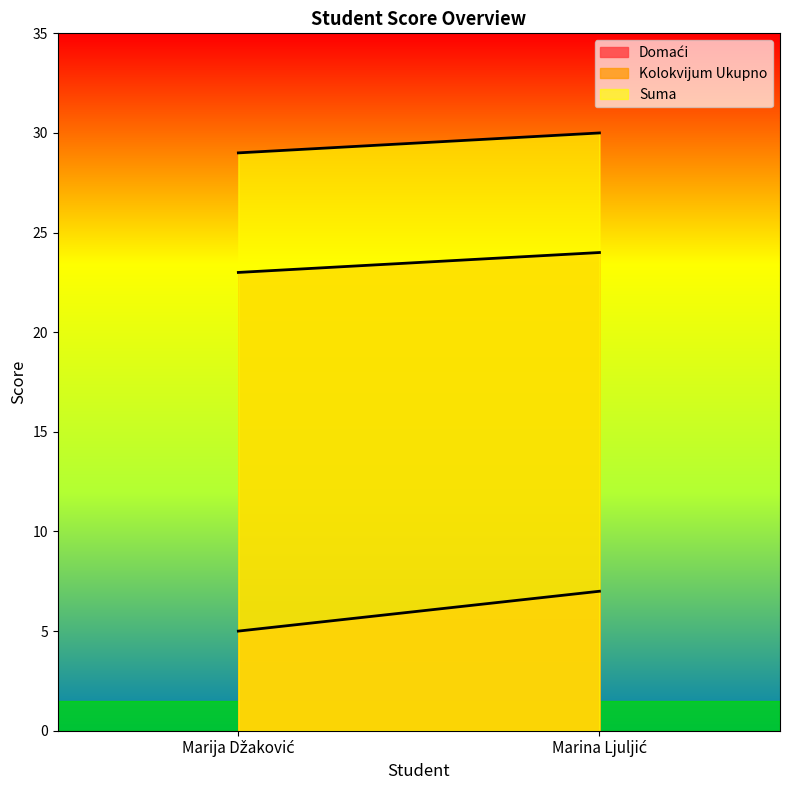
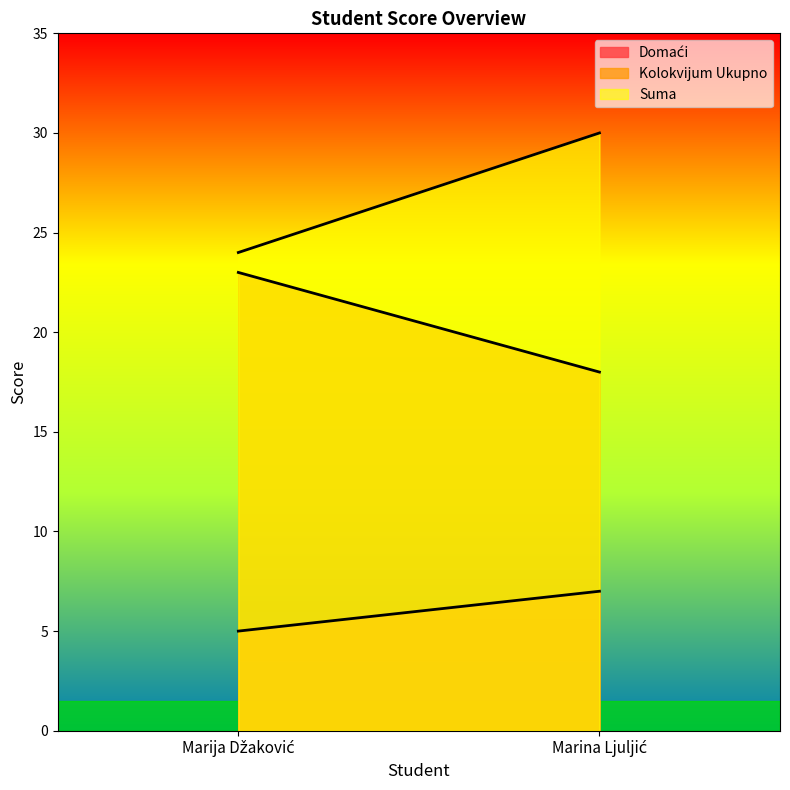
  {
    "Domaći": {
      "Marija Džaković": 5,
      "Marina Ljuljić": 7
    },
    "Kolokvijum Ukupno": {
      "Marija Džaković": 23,
-     "Marina Ljuljić": 24
+     "Marina Ljuljić": 18
    },
    "Suma": {
-     "Marija Džaković": 29,
+     "Marija Džaković": 24,
      "Marina Ljuljić": 30
    }
  }
